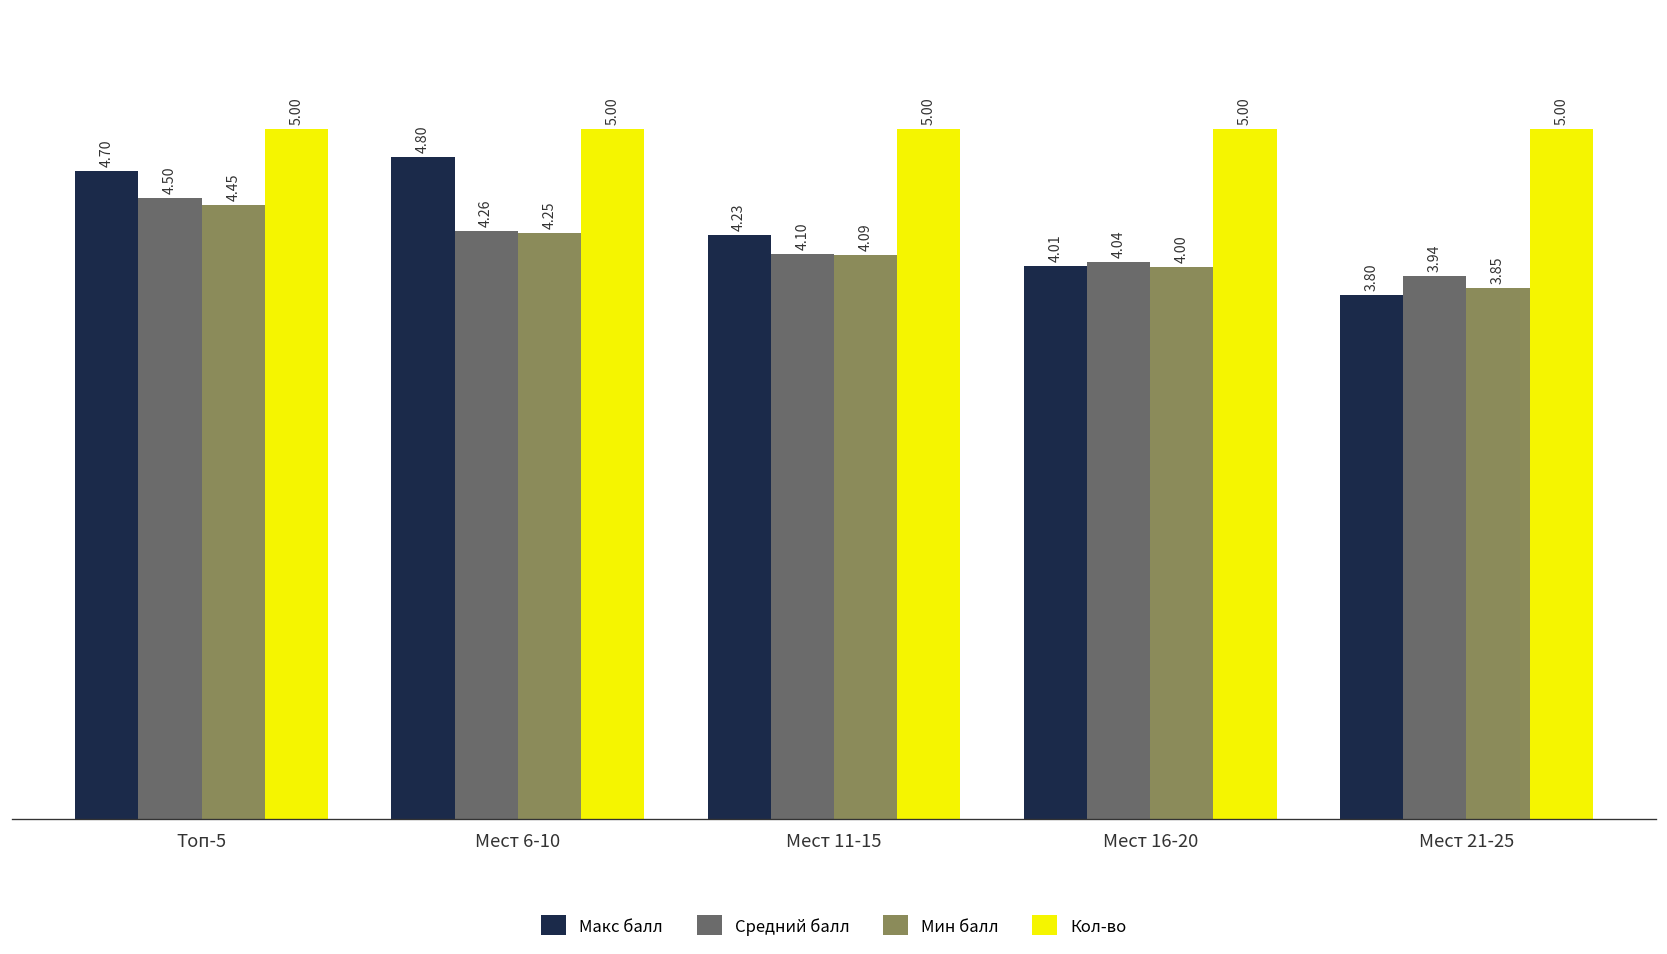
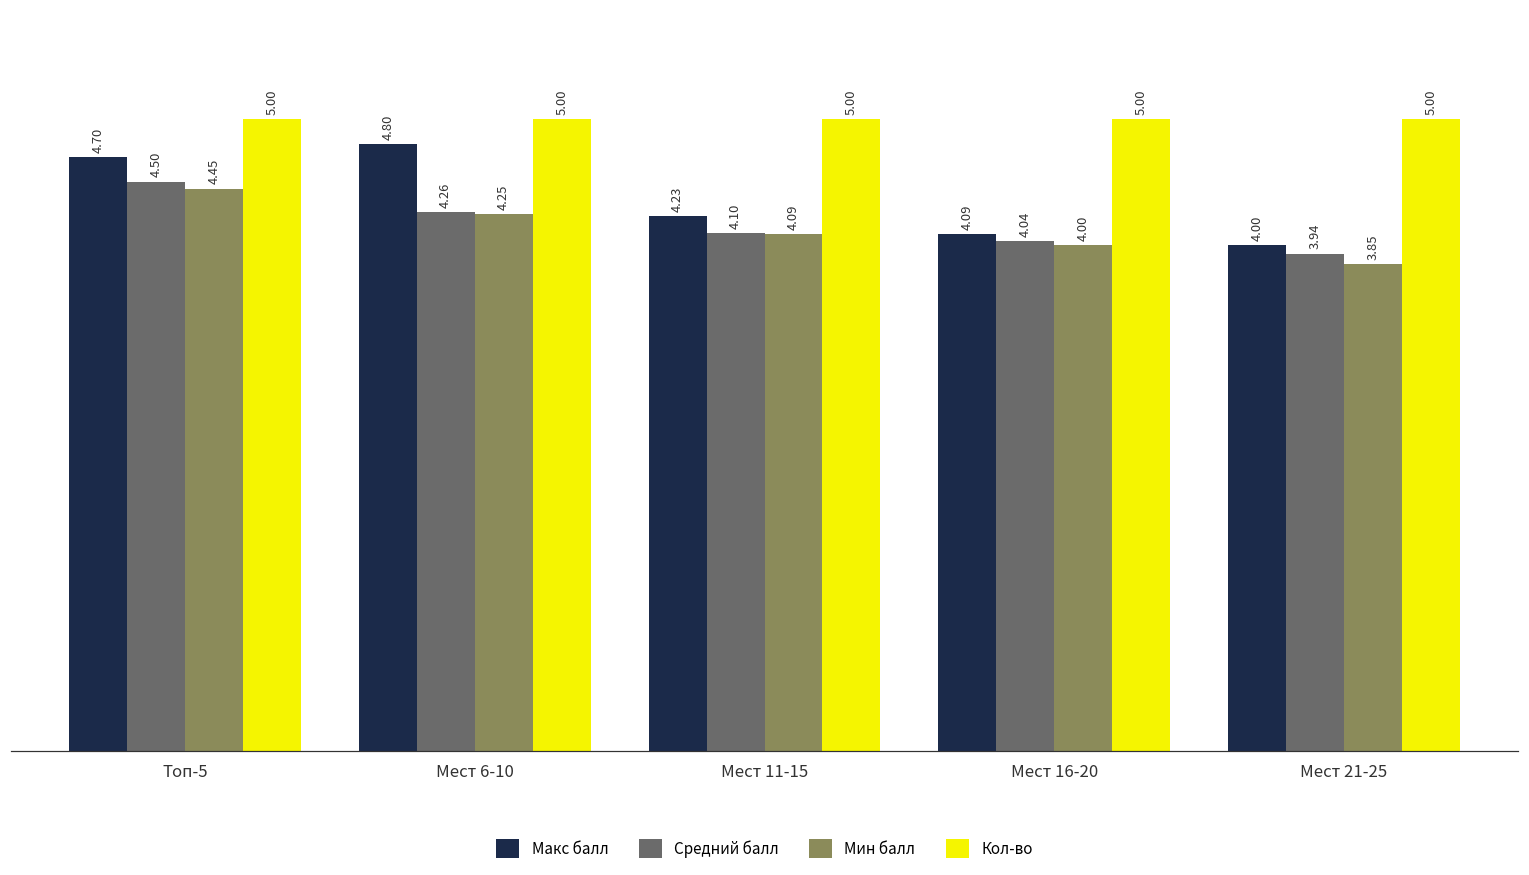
  {
    "Макс балл": {
      "Топ-5": 4.70,
      "Мест 6-10": 4.80,
      "Мест 11-15": 4.23,
-     "Мест 16-20": 4.01,
-     "Мест 21-25": 3.80
+     "Мест 16-20": 4.09,
+     "Мест 21-25": 4.00
    },
    "Кол-во": {
      "Топ-5": 5.00,
      "Мест 6-10": 5.00,
      "Мест 11-15": 5.00,
      "Мест 16-20": 5.00,
      "Мест 21-25": 5.00
    }
  }
